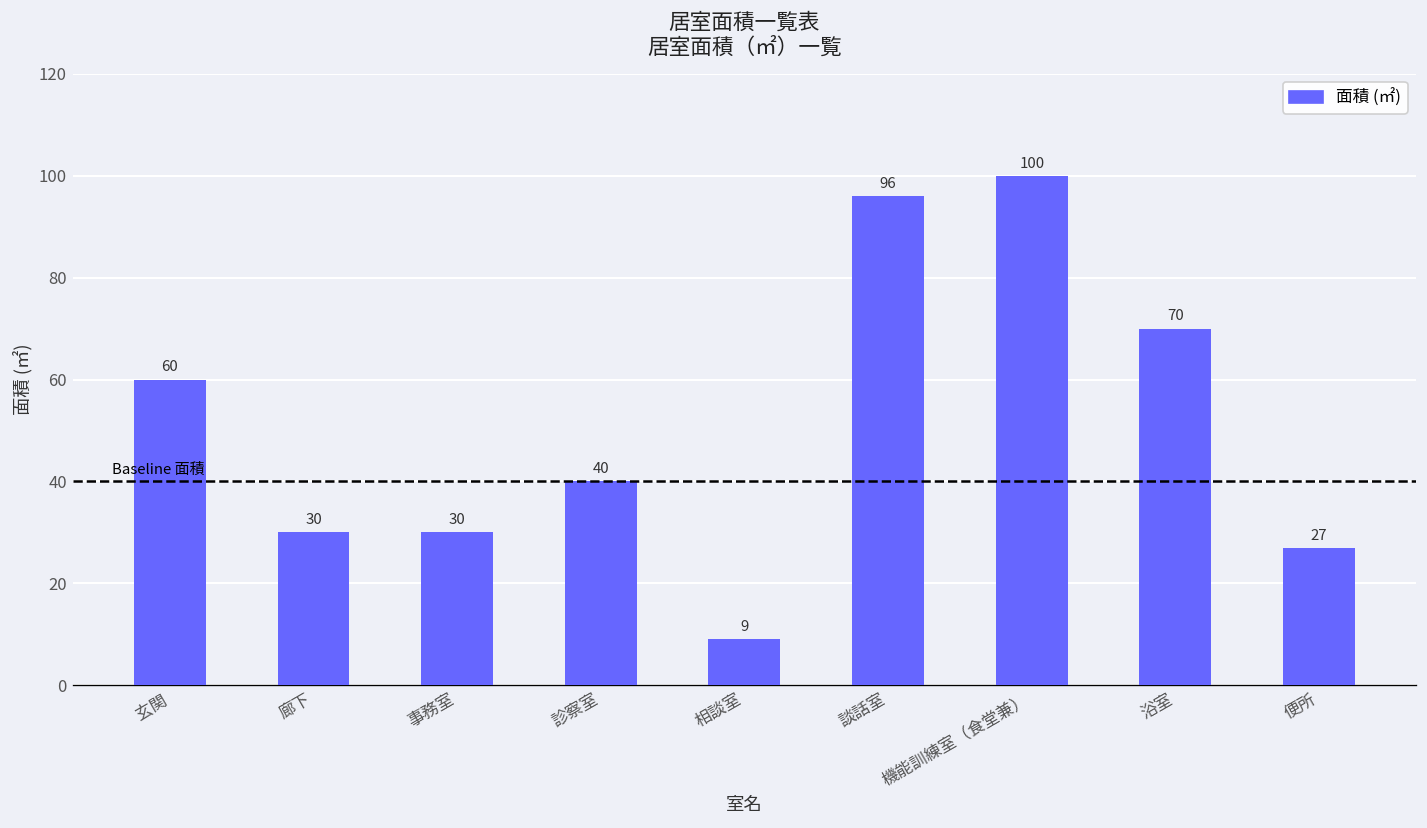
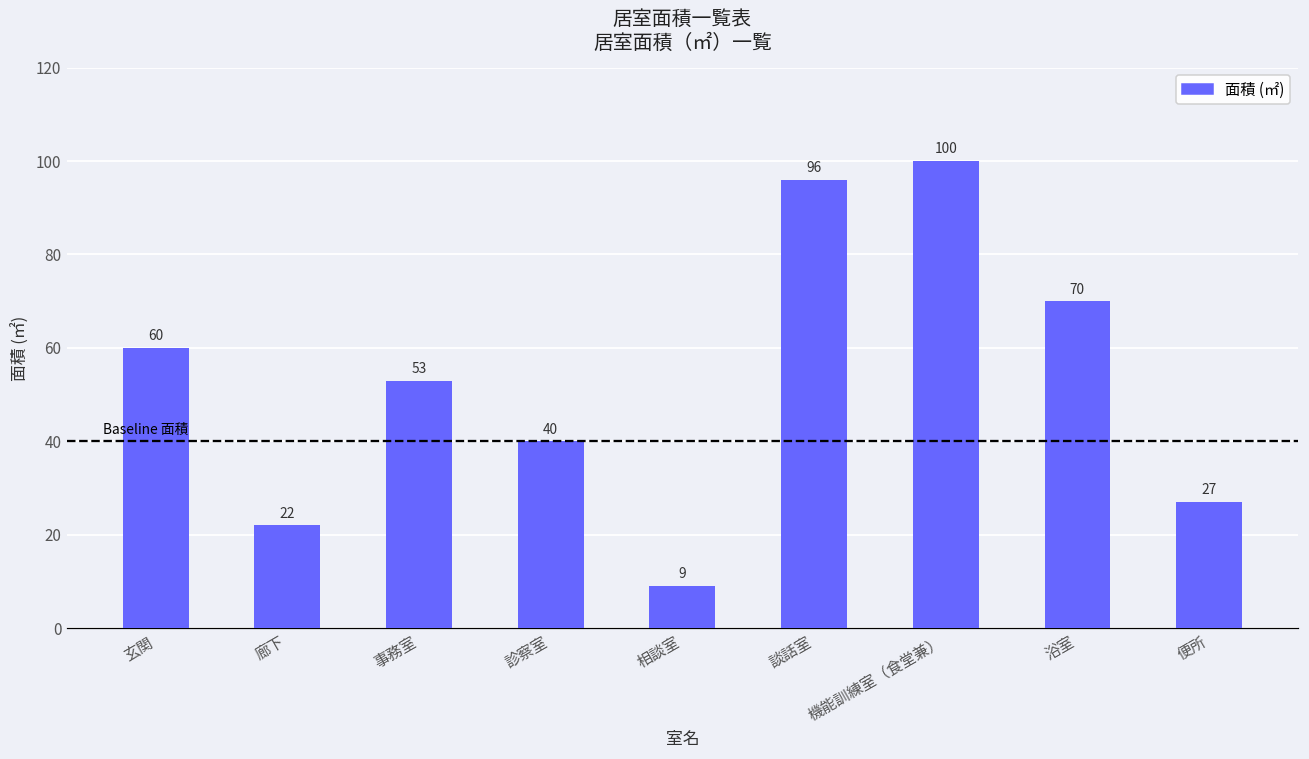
  {
    "玄関": 60,
-   "廊下": 30,
-   "事務室": 30,
+   "廊下": 22,
+   "事務室": 53,
    "診察室": 40,
    "相談室": 9,
    "談話室": 96,
    "機能訓練室（食堂兼）": 100,
    "浴室": 70,
    "便所": 27
  }
